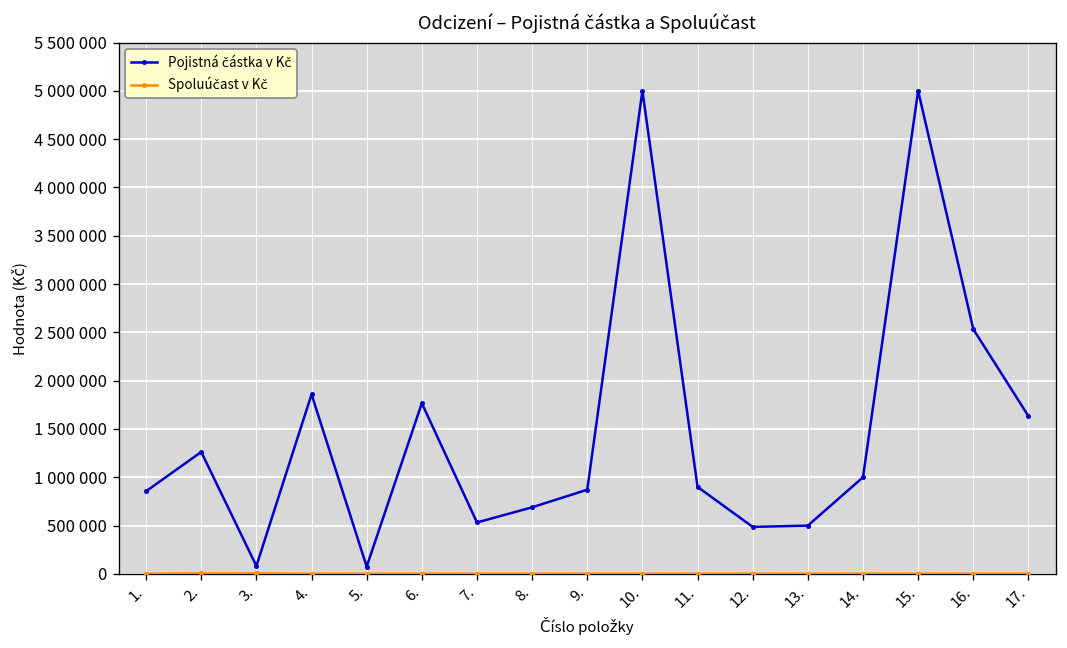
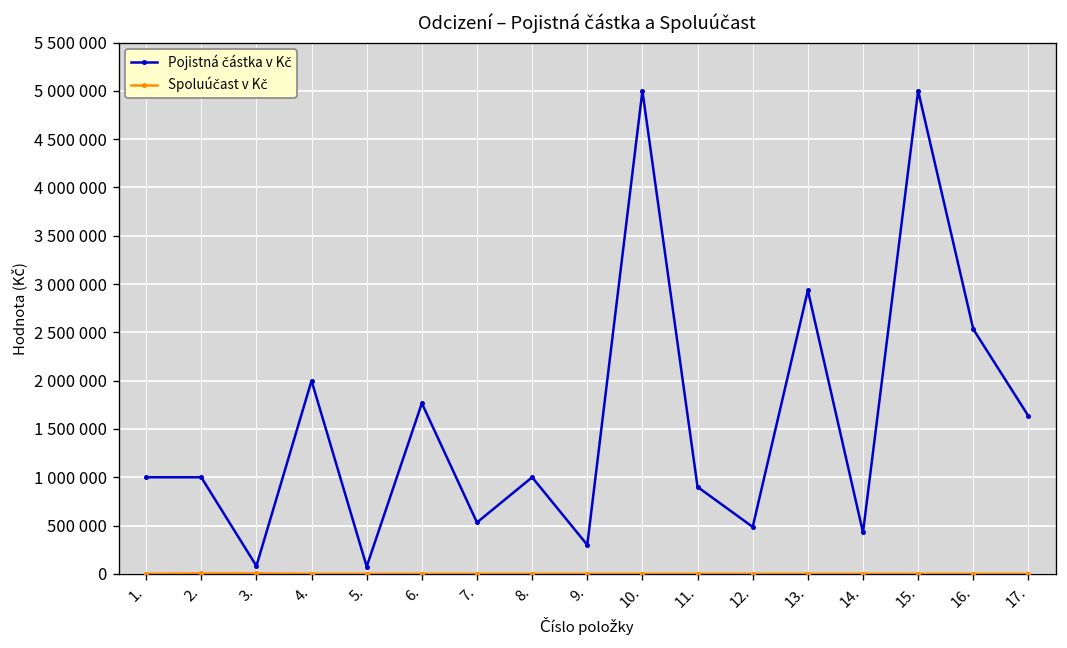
  {
    "Pojistná částka v Kč": {
-     "1.": 900000,
-     "2.": 1300000,
+     "1.": 1000000,
+     "2.": 1000000,
      "3.": 100000,
-     "4.": 1900000,
+     "4.": 2000000,
      "5.": 100000,
      "6.": 1800000,
      "7.": 500000,
-     "8.": 700000,
-     "9.": 900000,
+     "8.": 1000000,
+     "9.": 300000,
      "10.": 5000000,
      "11.": 900000,
      "12.": 500000,
-     "13.": 500000,
-     "14.": 1000000,
+     "13.": 2900000,
+     "14.": 400000,
      "15.": 5000000,
      "16.": 2500000,
      "17.": 1600000
    },
    "Spoluúčast v Kč": {
      "1.": 0,
      "2.": 0,
      "3.": 0,
      "4.": 0,
      "5.": 0,
      "6.": 0,
      "7.": 0,
      "8.": 0,
      "9.": 0,
      "10.": 0,
      "11.": 0,
      "12.": 0,
      "13.": 0,
      "14.": 0,
      "15.": 0,
      "16.": 0,
      "17.": 0
    }
  }
